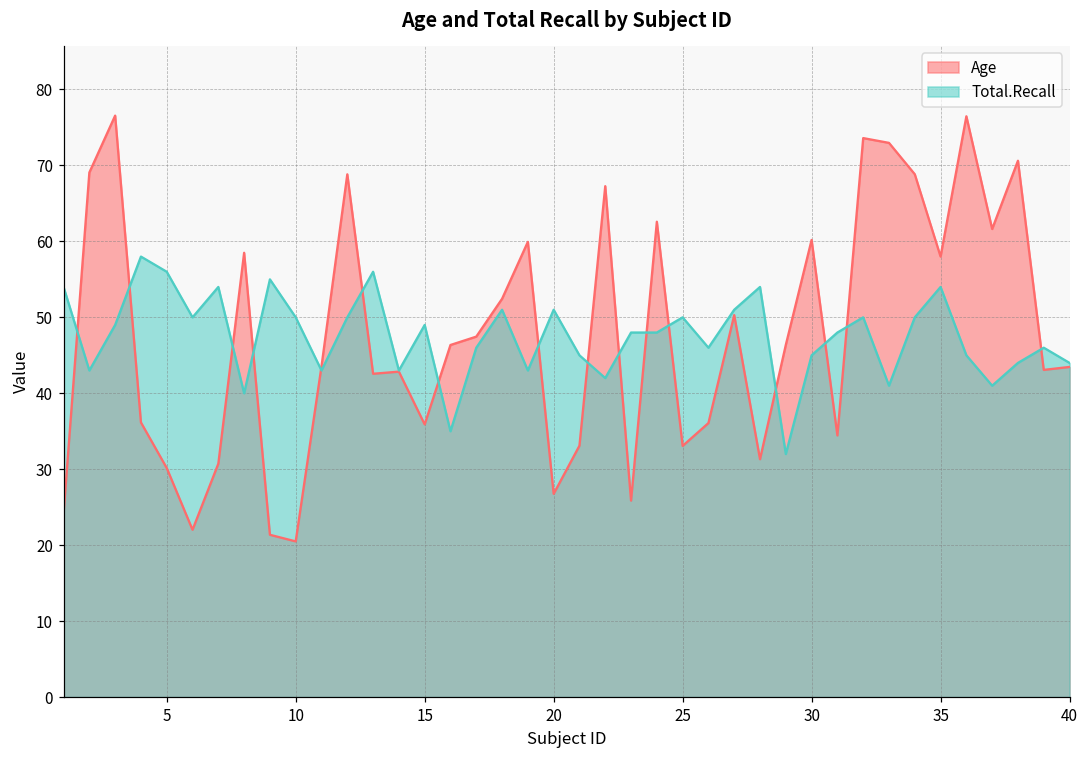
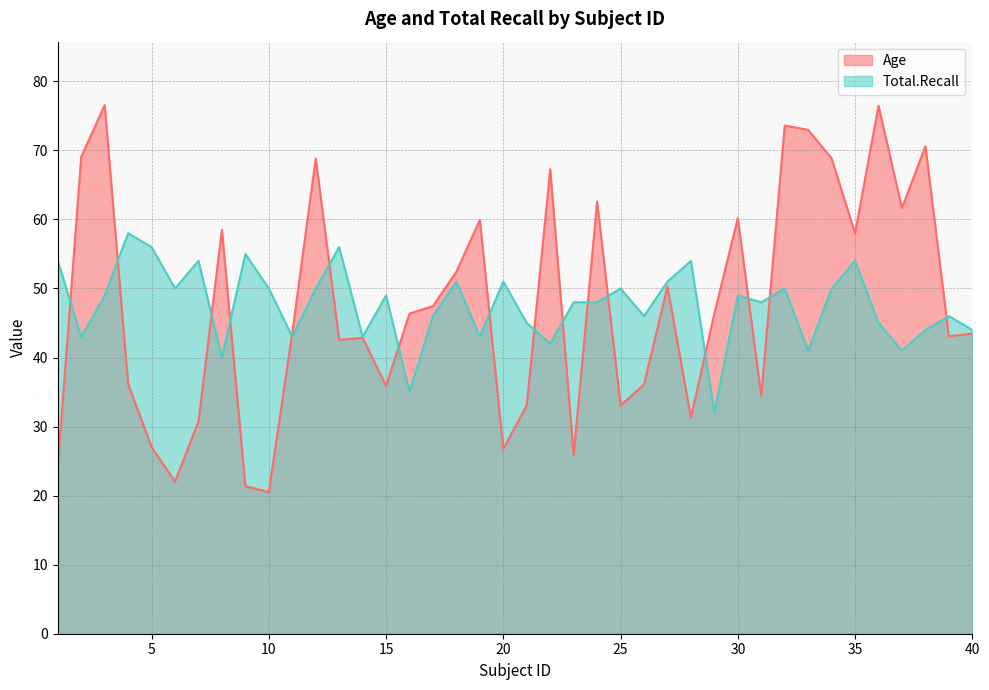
  {
    "Age": {
-     "5": 30,
+     "5": 27,
      "10": 21,
      "15": 36,
      "20": 27,
      "25": 33,
      "30": 60,
      "35": 58,
      "40": 43
    },
    "Total.Recall": {
      "5": 56,
      "10": 50,
      "15": 49,
      "20": 51,
      "25": 50,
-     "30": 45,
+     "30": 49,
      "35": 54,
      "40": 44
    }
  }
